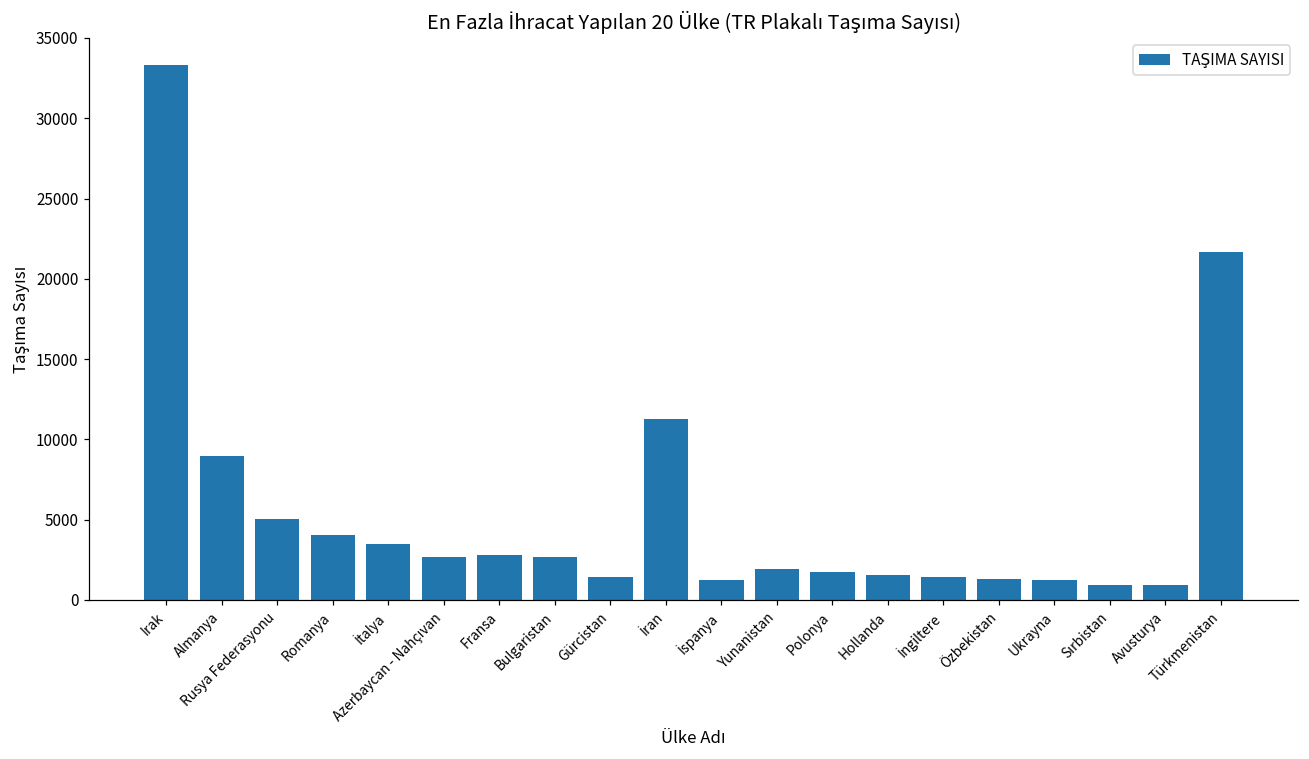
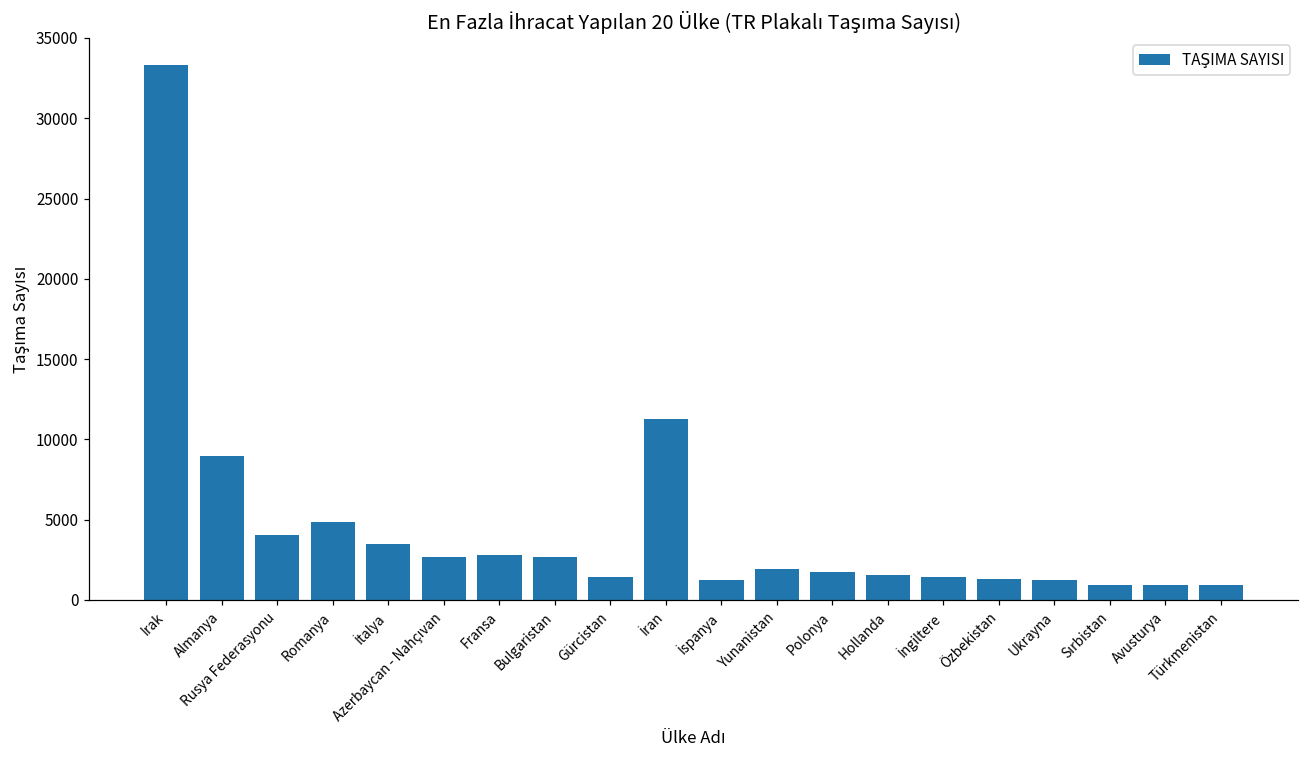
  {
    "Irak": 33300,
    "Almanya": 8900,
-   "Rusya Federasyonu": 5000,
-   "Romanya": 4000,
+   "Rusya Federasyonu": 4100,
+   "Romanya": 4800,
    "İtalya": 3500,
    "Azerbaycan - Nahçıvan": 2700,
    "Fransa": 2800,
    "Bulgaristan": 2700,
    "Gürcistan": 1400,
    "İran": 11300,
    "İspanya": 1300,
    "Yunanistan": 1900,
    "Polonya": 1800,
    "Hollanda": 1600,
    "İngiltere": 1400,
    "Özbekistan": 1300,
    "Ukrayna": 1200,
    "Sırbistan": 900,
    "Avusturya": 900,
-   "Türkmenistan": 21700
+   "Türkmenistan": 900
  }
